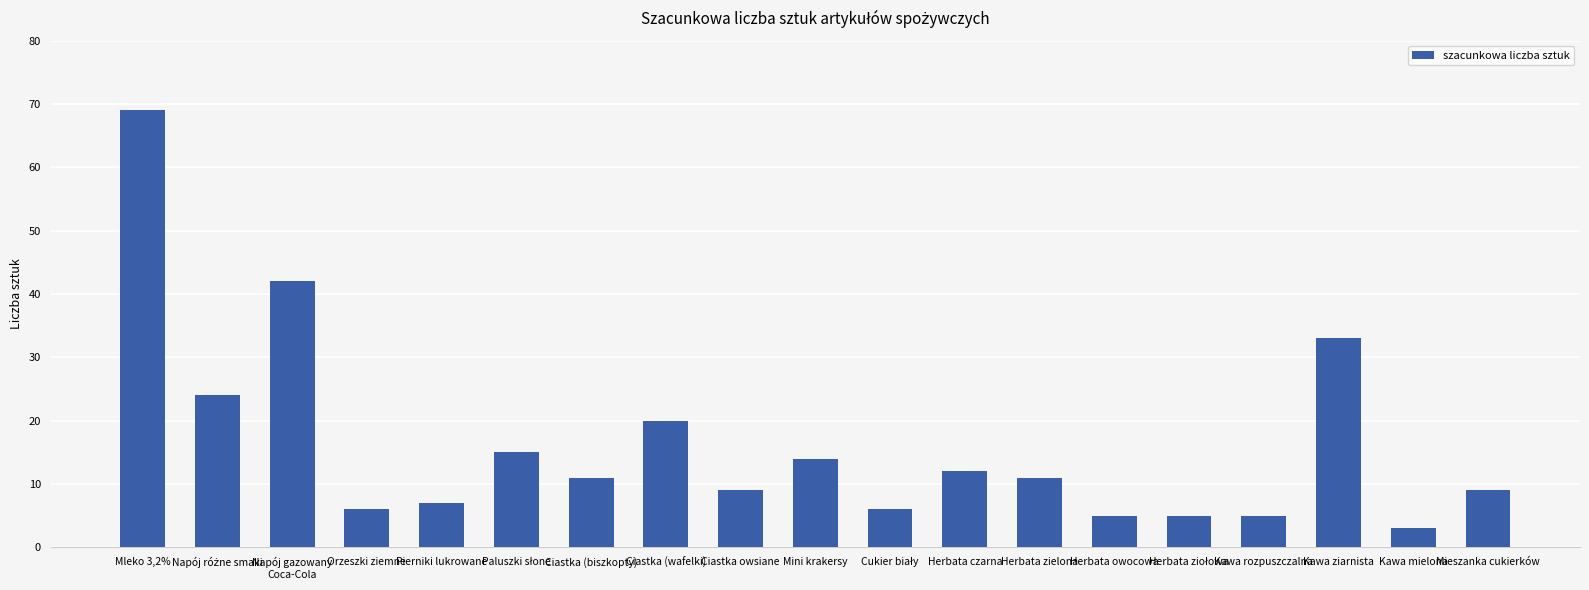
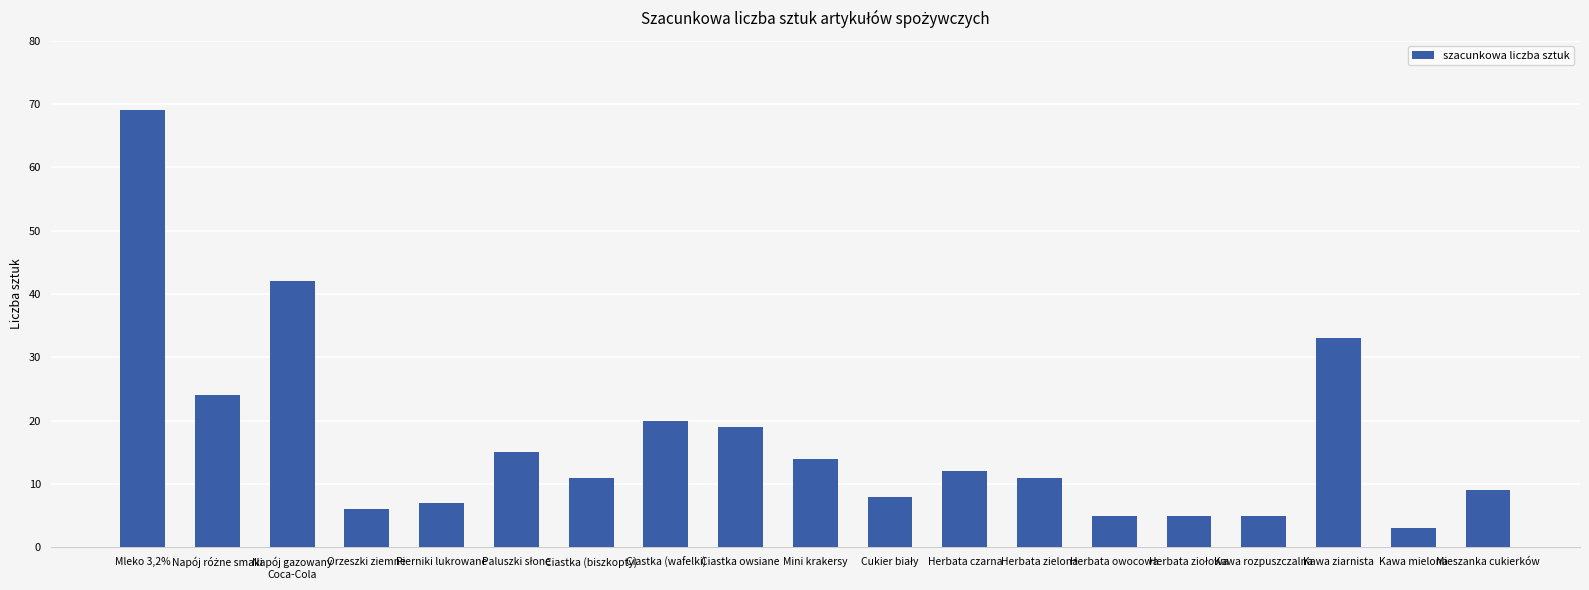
  {
    "Mleko 3,2%": 69,
    "Napój różne smaki": 24,
    "Napój gazowany Coca-Cola": 42,
    "Orzeszki ziemne": 6,
    "Pierniki lukrowane": 7,
    "Paluszki słone": 15,
    "Ciastka (biszkopty)": 11,
    "Ciastka (wafelki)": 20,
-   "Ciastka owsiane": 9,
+   "Ciastka owsiane": 19,
    "Mini krakersy": 14,
-   "Cukier biały": 6,
+   "Cukier biały": 8,
    "Herbata czarna": 12,
    "Herbata zielona": 11,
    "Herbata owocowa": 5,
    "Kawa rozpuszczalna": 5,
    "Kawa ziarnista": 33,
    "Mieszanka cukierków": 9
  }
